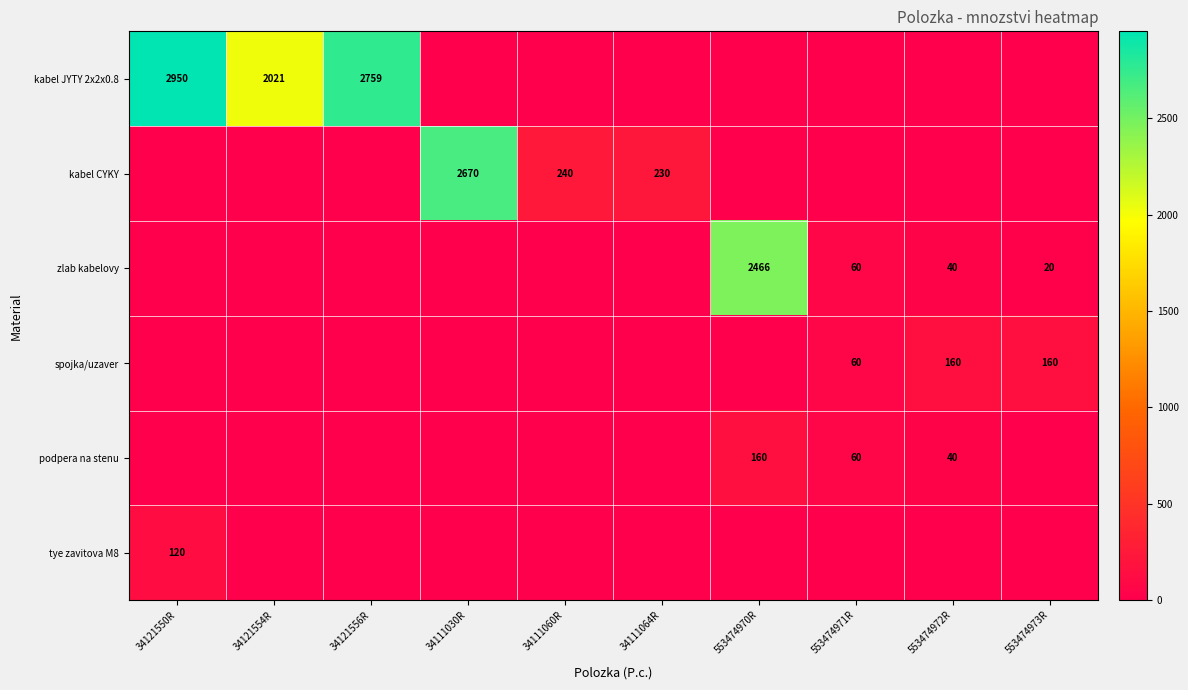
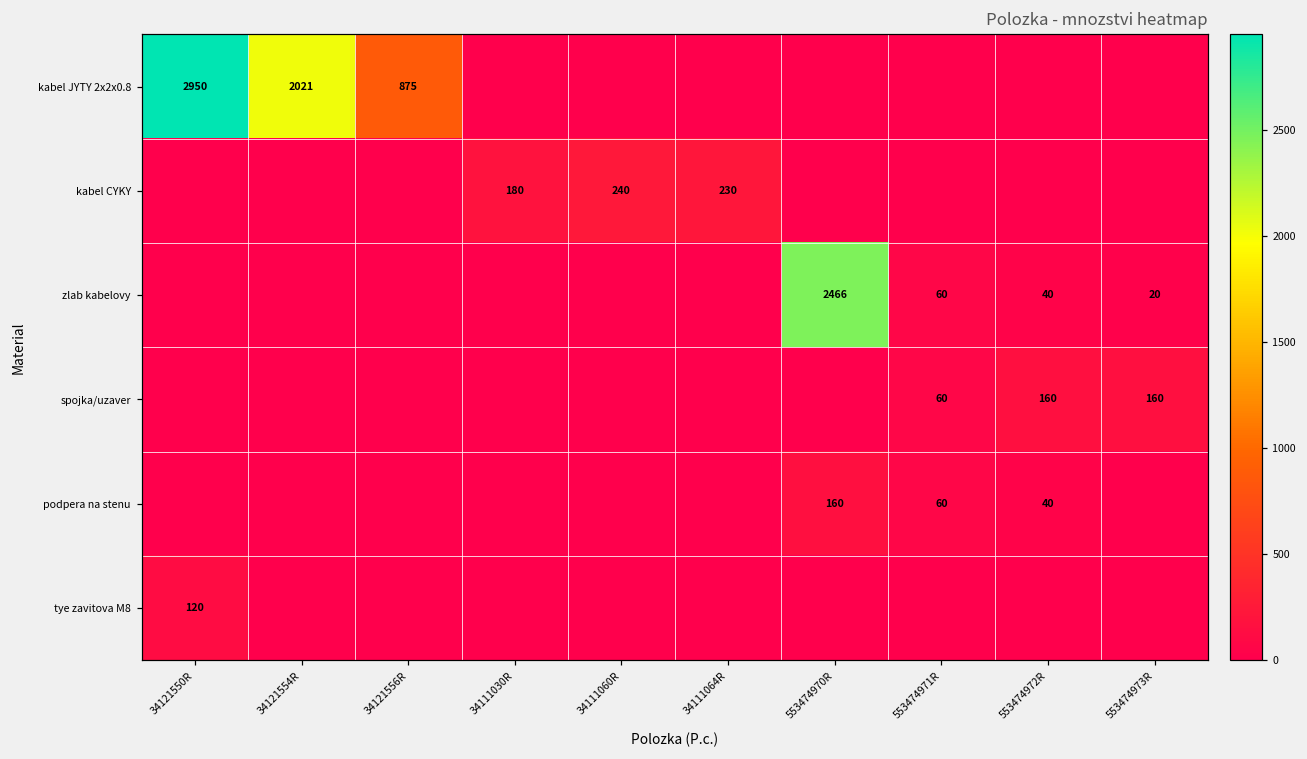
  {
    "kabel JYTY 2x2x0.8": {
      "34121550R": 2950,
      "34121554R": 2021,
-     "34121556R": 2759
+     "34121556R": 875
    },
    "kabel CYKY": {
-     "34111030R": 2670,
+     "34111030R": 180,
      "34111060R": 240,
      "34111064R": 230
    },
    "zlab kabelovy": {
      "553474970R": 2466,
      "553474971R": 60,
      "553474972R": 40,
      "553474973R": 20
    },
    "spojka/uzaver": {
      "553474971R": 60,
      "553474972R": 160,
      "553474973R": 160
    },
    "podpera na stenu": {
      "553474970R": 160,
      "553474971R": 60,
      "553474972R": 40
    },
    "tye zavitova M8": {
      "34121550R": 120
    }
  }
